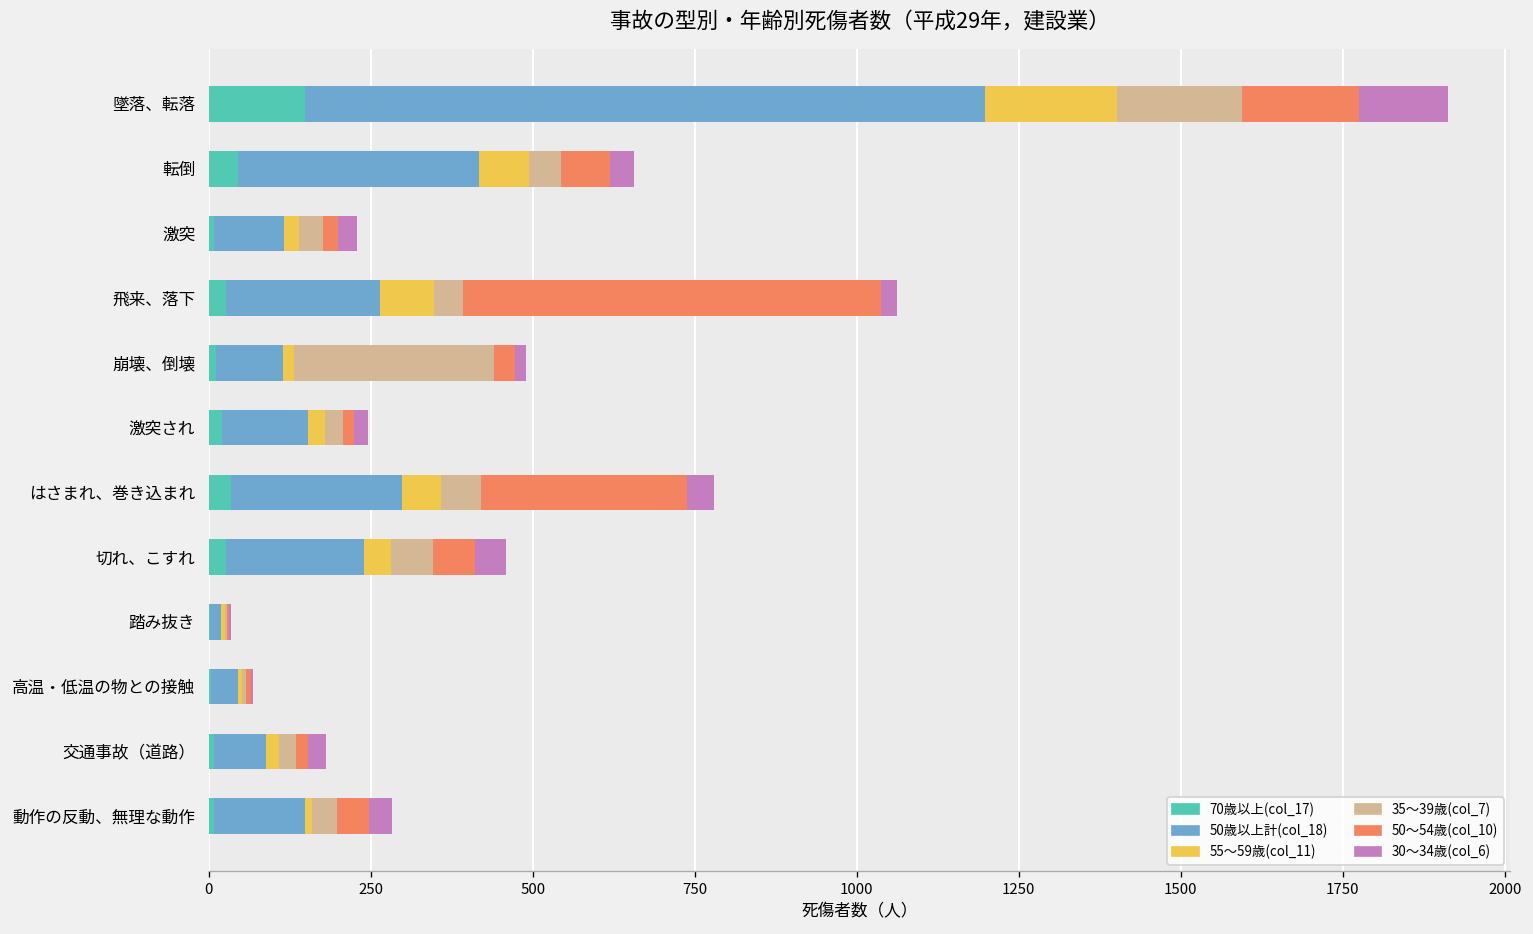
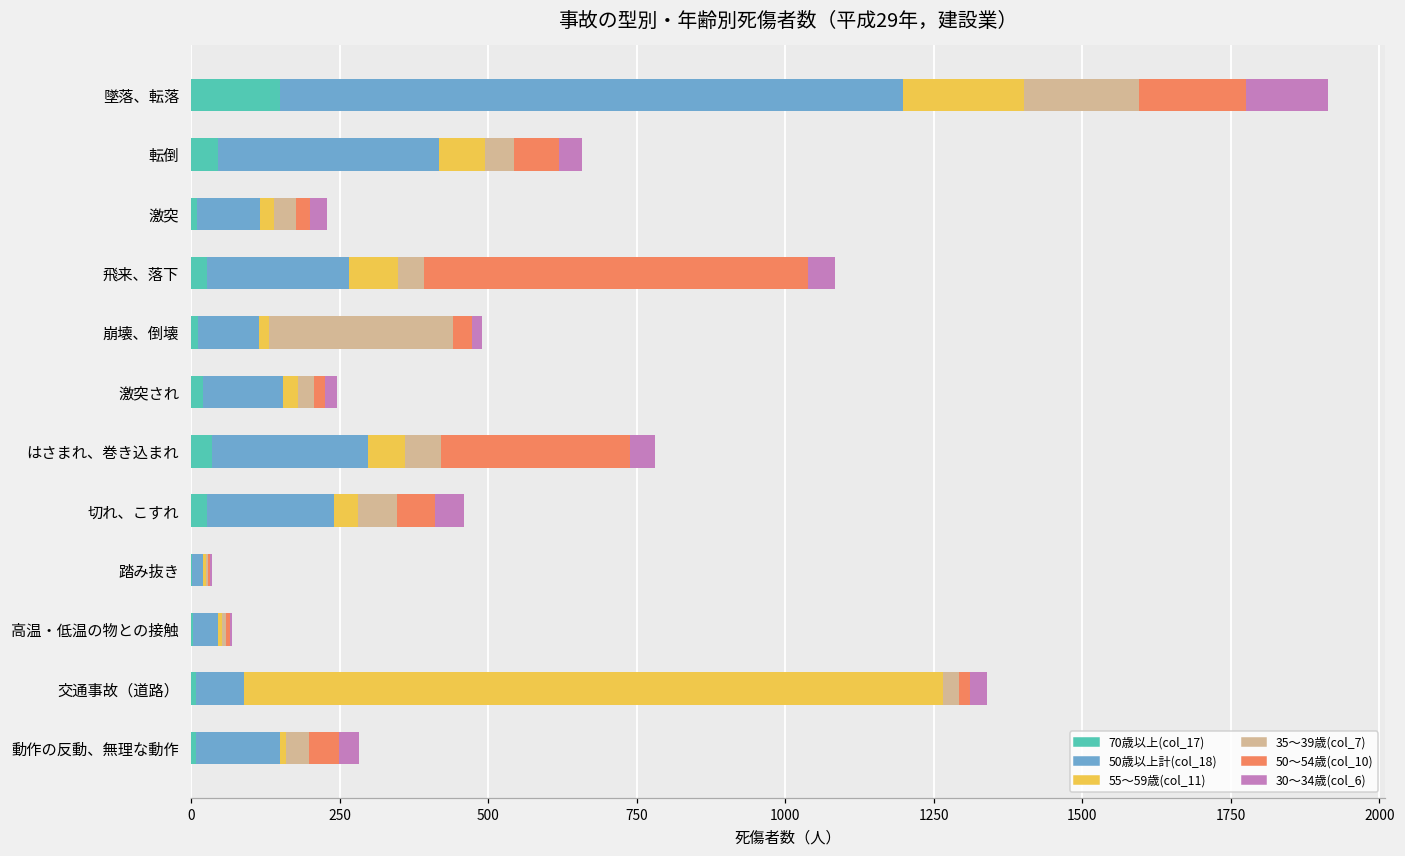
  {
    "55～59歳(col_11)": {
      "墜落、転落": 200,
      "転倒": 80,
      "激突": 20,
      "飛来、落下": 80,
      "崩壊、倒壊": 20,
      "激突され": 30,
      "はさまれ、巻き込まれ": 60,
      "切れ、こすれ": 40,
      "踏み抜き": 10,
      "高温・低温の物との接触": 10,
-     "交通事故（道路）": 20,
+     "交通事故（道路）": 1180,
      "動作の反動、無理な動作": 10
    },
    "35～39歳(col_7)": {
      "墜落、転落": 190,
      "転倒": 50,
      "激突": 40,
      "飛来、落下": 40,
      "崩壊、倒壊": 310,
      "激突され": 30,
      "はさまれ、巻き込まれ": 60,
      "切れ、こすれ": 70,
      "高温・低温の物との接触": 10,
      "交通事故（道路）": 30,
      "動作の反動、無理な動作": 40
    },
    "50～54歳(col_10)": {
      "墜落、転落": 180,
      "転倒": 80,
      "激突": 20,
      "飛来、落下": 650,
      "崩壊、倒壊": 30,
      "激突され": 20,
      "はさまれ、巻き込まれ": 320,
      "切れ、こすれ": 70,
      "高温・低温の物との接触": 10,
      "交通事故（道路）": 20,
      "動作の反動、無理な動作": 50
    },
    "30～34歳(col_6)": {
      "墜落、転落": 140,
      "転倒": 40,
      "激突": 30,
-     "飛来、落下": 20,
+     "飛来、落下": 50,
      "崩壊、倒壊": 20,
      "激突され": 20,
      "はさまれ、巻き込まれ": 40,
      "切れ、こすれ": 50,
      "交通事故（道路）": 30,
      "動作の反動、無理な動作": 40
    }
  }
